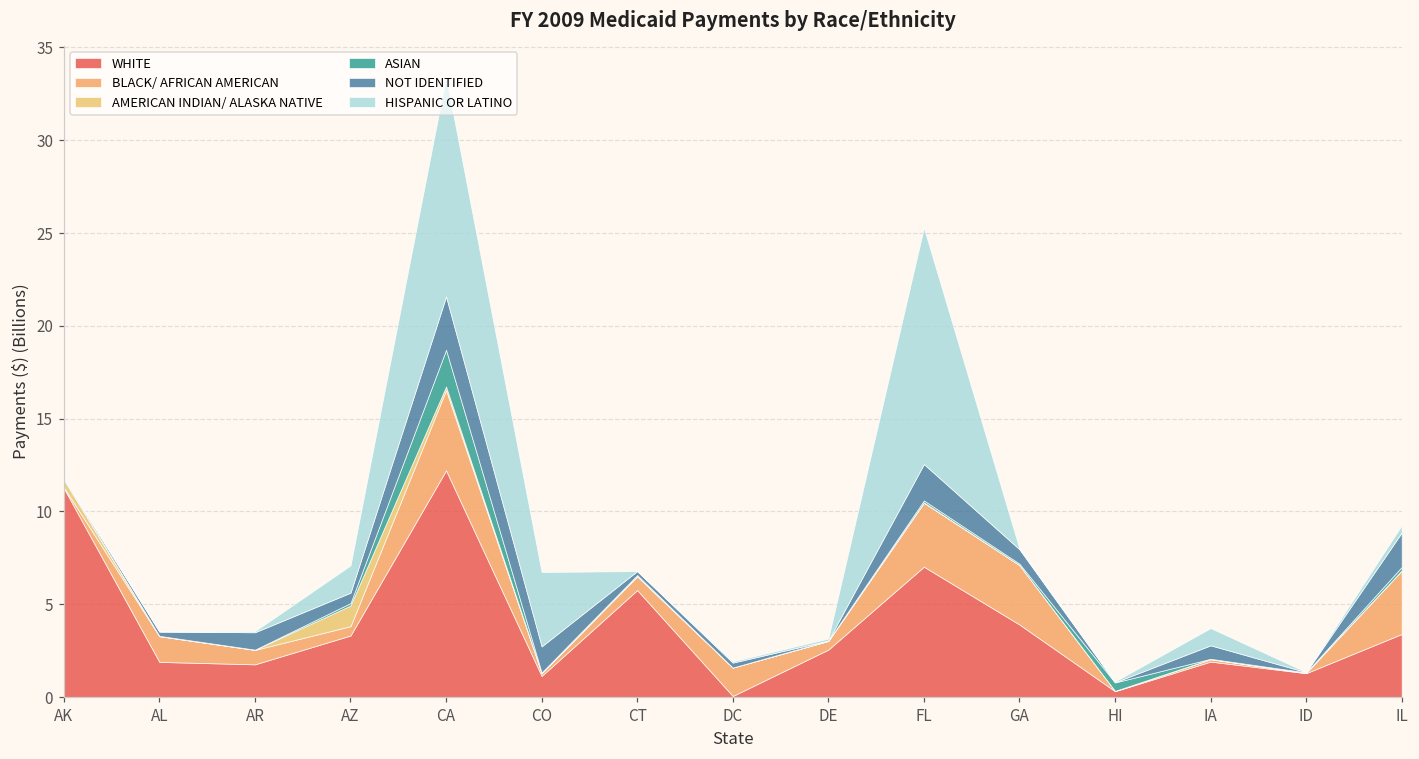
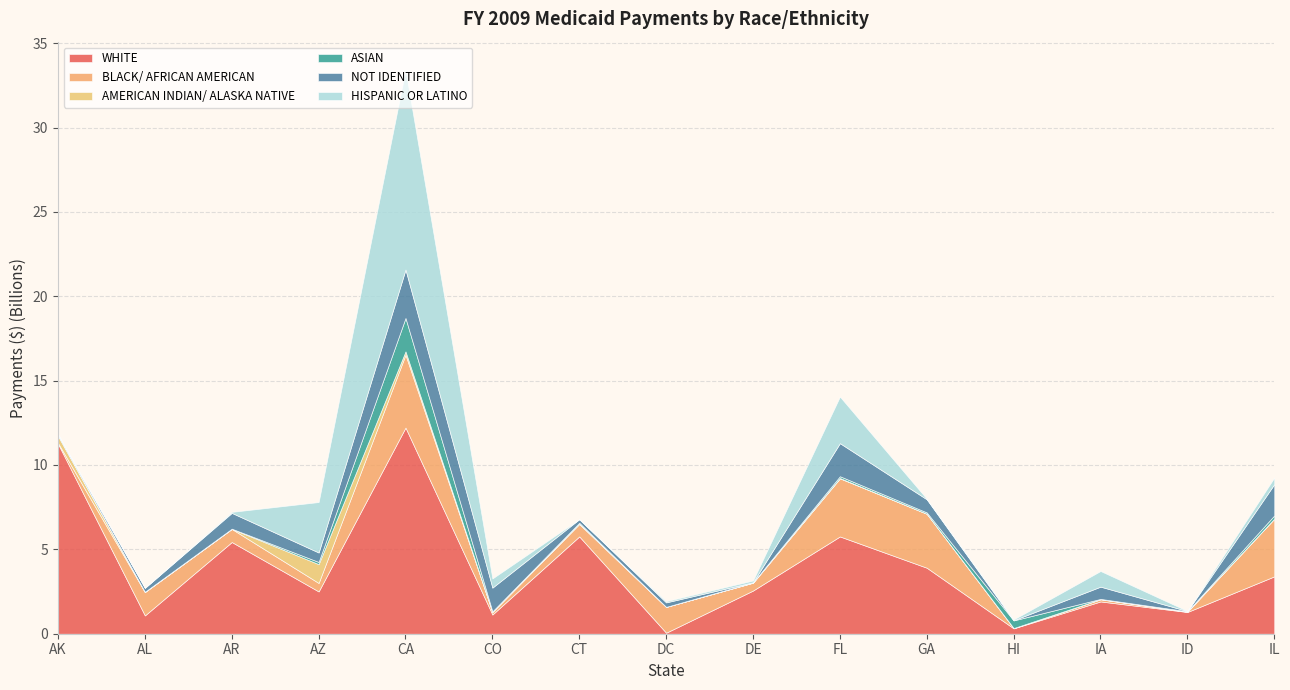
  {
    "WHITE": {
-     "AL": 1.9,
-     "AR": 1.8,
-     "AZ": 3.3,
+     "AL": 1.1,
+     "AR": 5.4,
+     "AZ": 2.5,
      "CA": 12.2,
      "CT": 5.8,
      "DE": 2.6,
-     "FL": 7.0,
+     "FL": 5.8,
      "GA": 3.9,
      "IL": 3.4
    },
    "HISPANIC OR LATINO": {
-     "AZ": 1.5,
-     "CO": 4.0,
-     "FL": 12.7,
+     "AZ": 3.0,
+     "CO": 0.5,
+     "FL": 2.8,
      "IA": 0.9,
      "IL": 0.4
    }
  }
